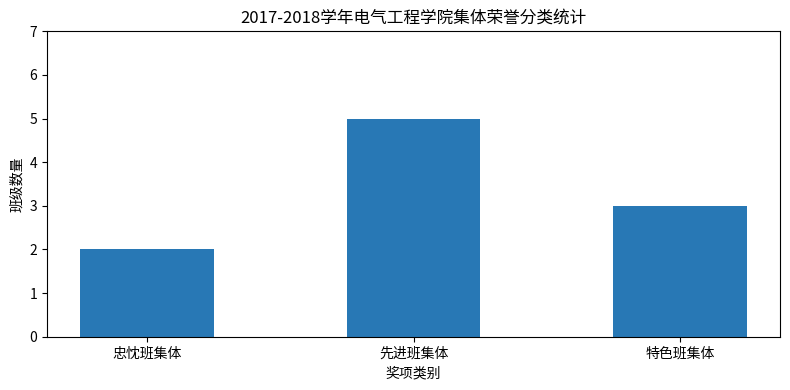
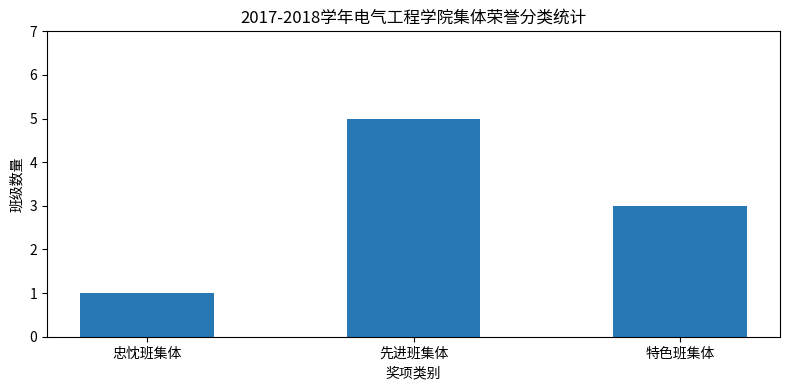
  {
-   "忠忱班集体": 2,
+   "忠忱班集体": 1,
    "先进班集体": 5,
    "特色班集体": 3
  }
